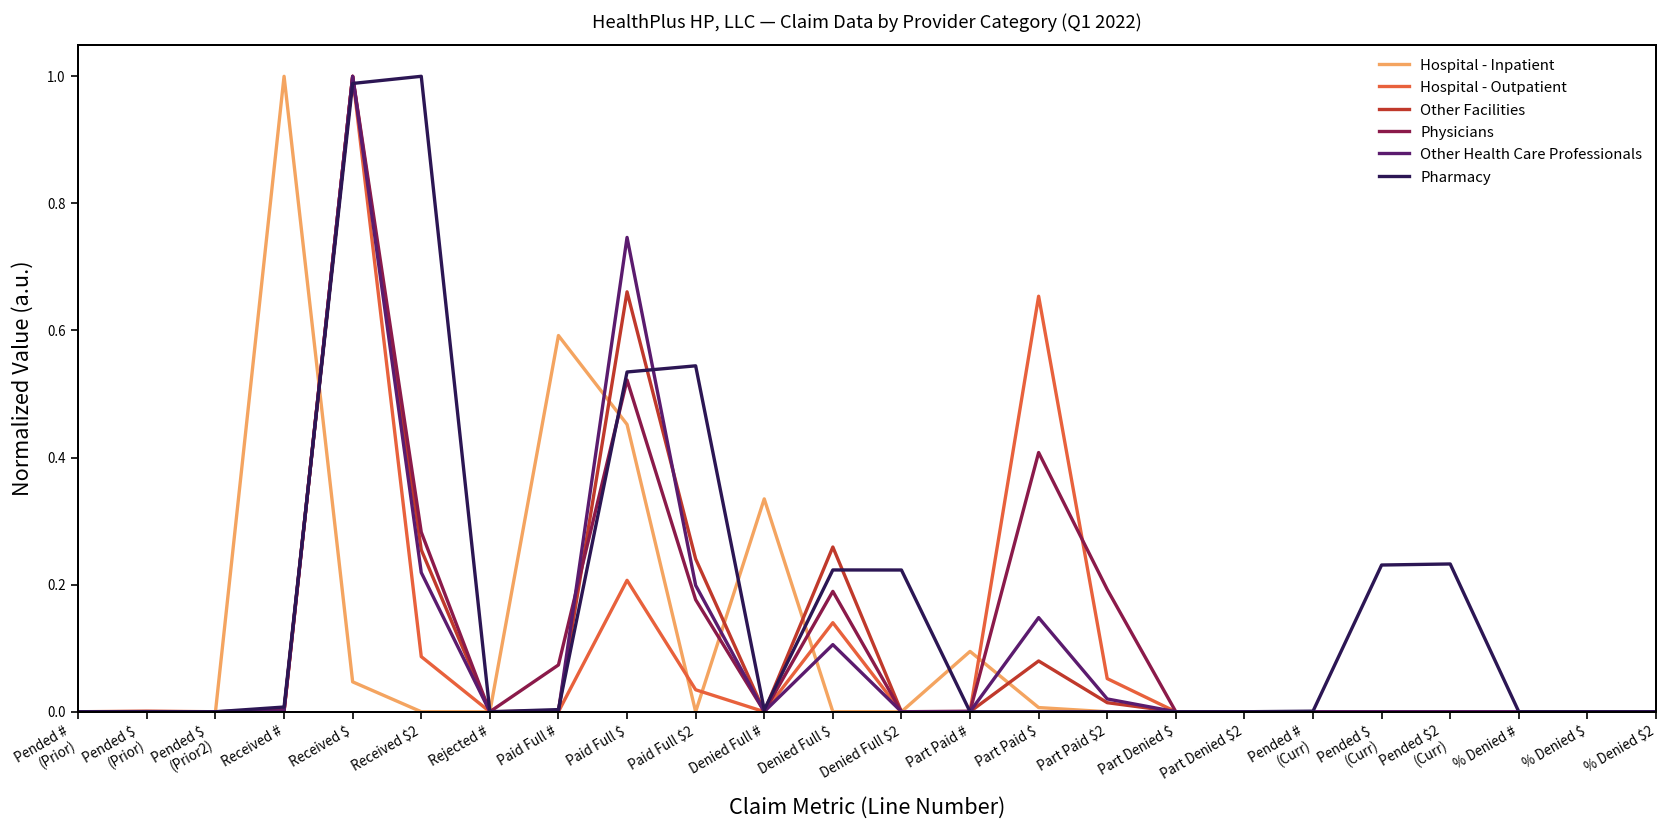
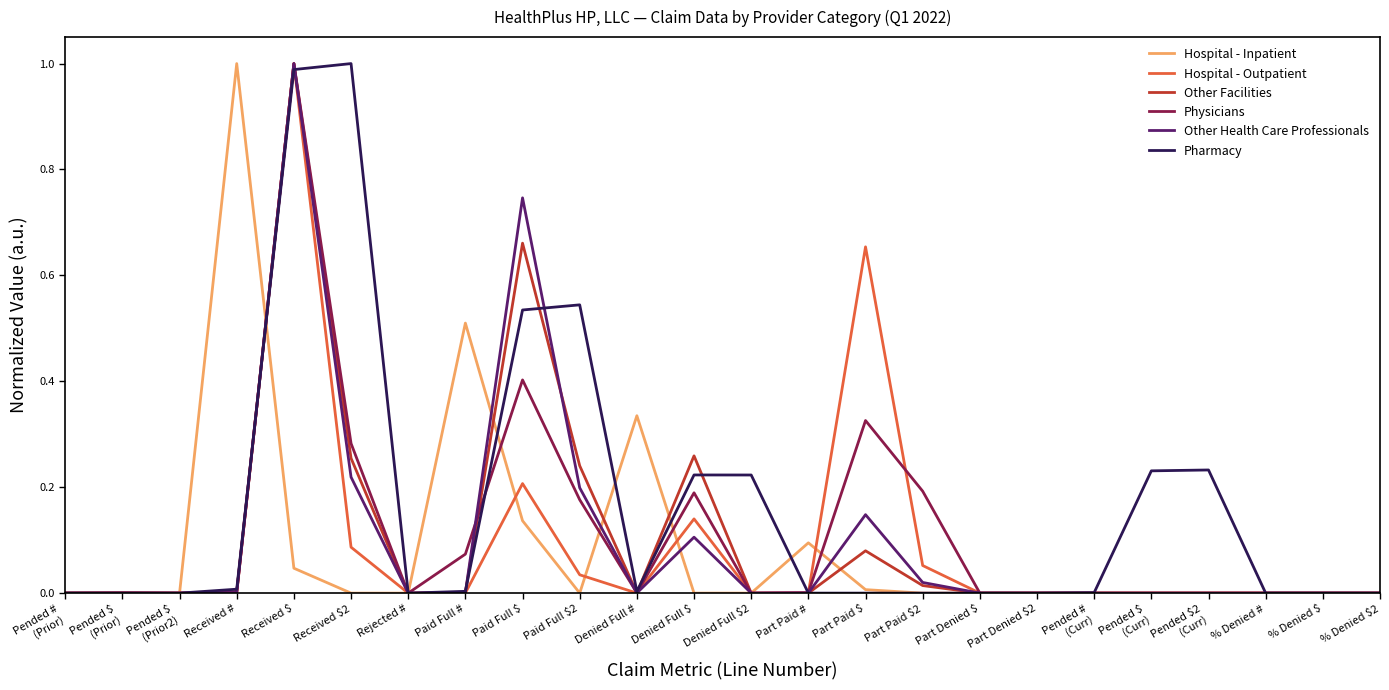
  {
    "Hospital - Inpatient": {
      "Received #": 1.00,
      "Received $": 0.05,
      "Received $2": 0.00,
-     "Paid Full #": 0.59,
-     "Paid Full $": 0.45,
+     "Paid Full #": 0.51,
+     "Paid Full $": 0.14,
      "Paid Full $2": 0.00,
      "Denied Full #": 0.33,
      "Denied Full $": 0.00,
      "Part Paid #": 0.09,
      "Part Paid $": 0.01
    },
    "Physicians": {
      "Received $2": 0.28,
      "Paid Full #": 0.07,
-     "Paid Full $": 0.52,
+     "Paid Full $": 0.40,
      "Paid Full $2": 0.18,
      "Denied Full $": 0.19,
-     "Part Paid $": 0.41,
+     "Part Paid $": 0.33,
      "Part Paid $2": 0.19
    }
  }
